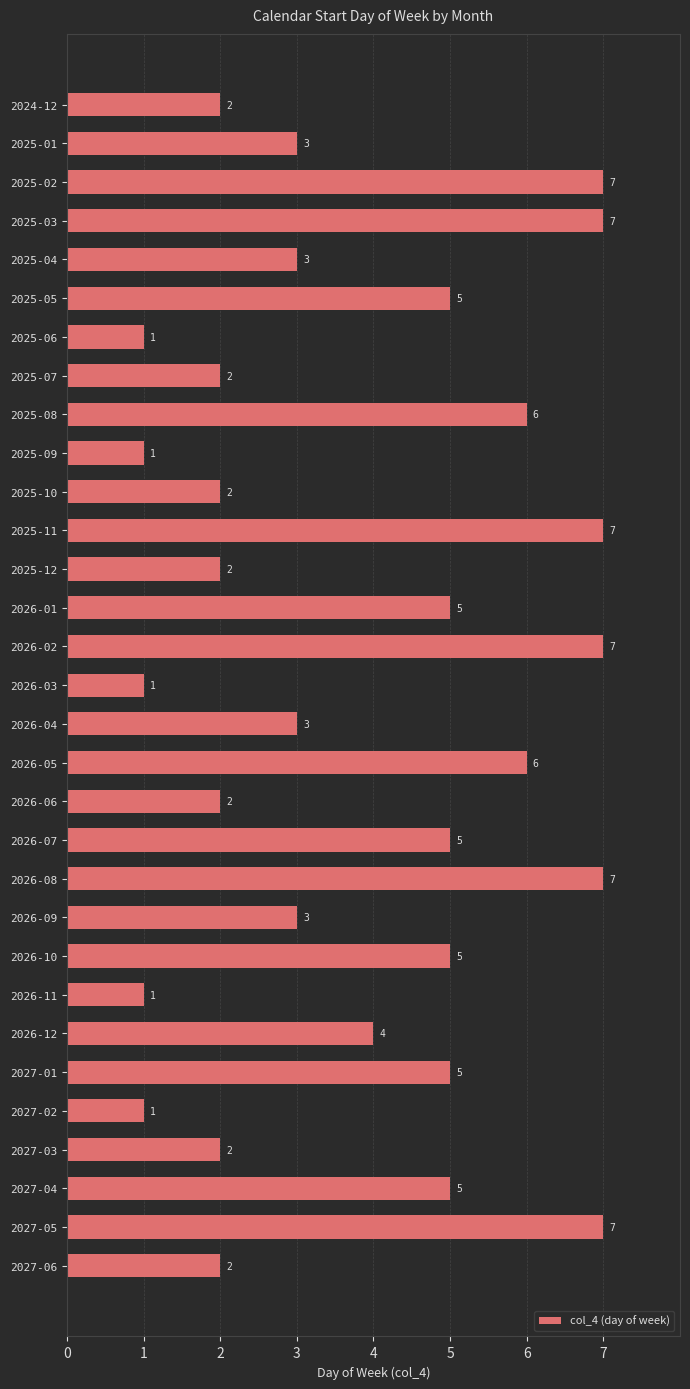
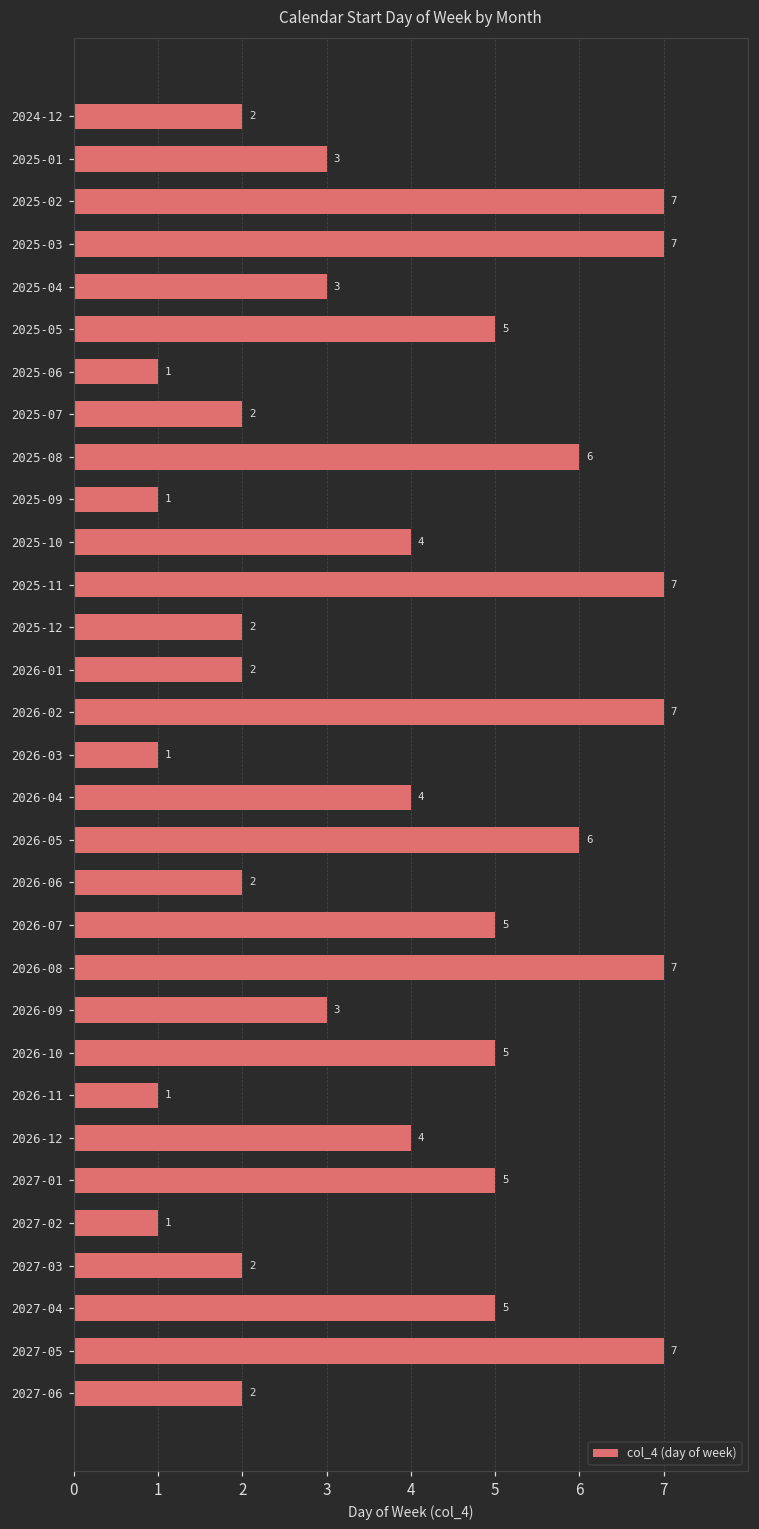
  {
    "2024-12": 2,
    "2025-01": 3,
    "2025-02": 7,
    "2025-03": 7,
    "2025-04": 3,
    "2025-05": 5,
    "2025-06": 1,
    "2025-07": 2,
    "2025-08": 6,
    "2025-09": 1,
-   "2025-10": 2,
+   "2025-10": 4,
    "2025-11": 7,
    "2025-12": 2,
-   "2026-01": 5,
+   "2026-01": 2,
    "2026-02": 7,
    "2026-03": 1,
-   "2026-04": 3,
+   "2026-04": 4,
    "2026-05": 6,
    "2026-06": 2,
    "2026-07": 5,
    "2026-08": 7,
    "2026-09": 3,
    "2026-10": 5,
    "2026-11": 1,
    "2026-12": 4,
    "2027-01": 5,
    "2027-02": 1,
    "2027-03": 2,
    "2027-04": 5,
    "2027-05": 7,
    "2027-06": 2
  }
